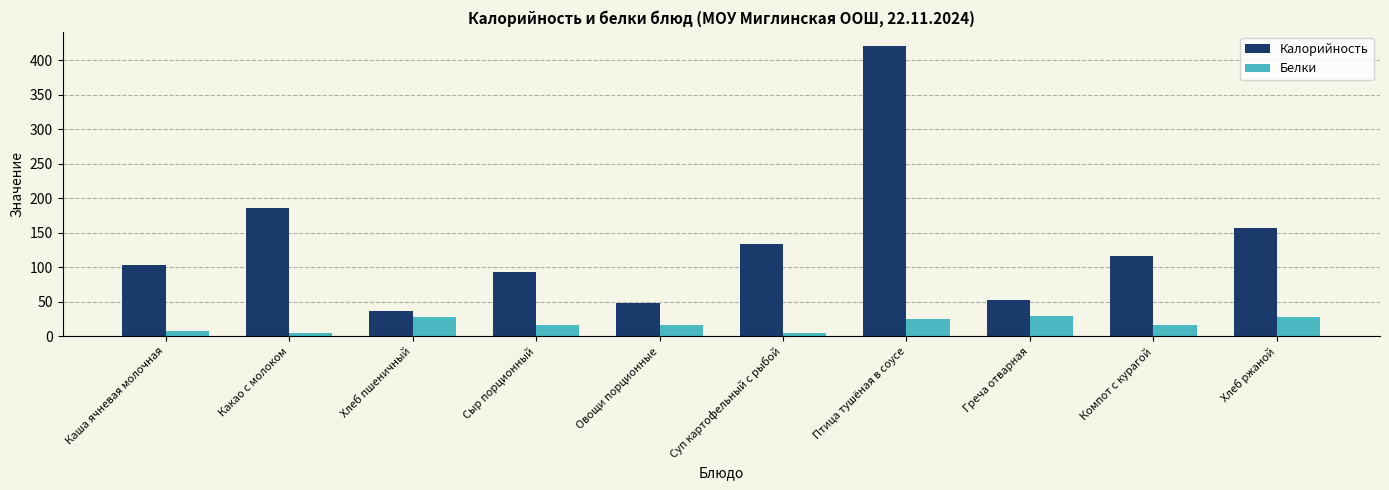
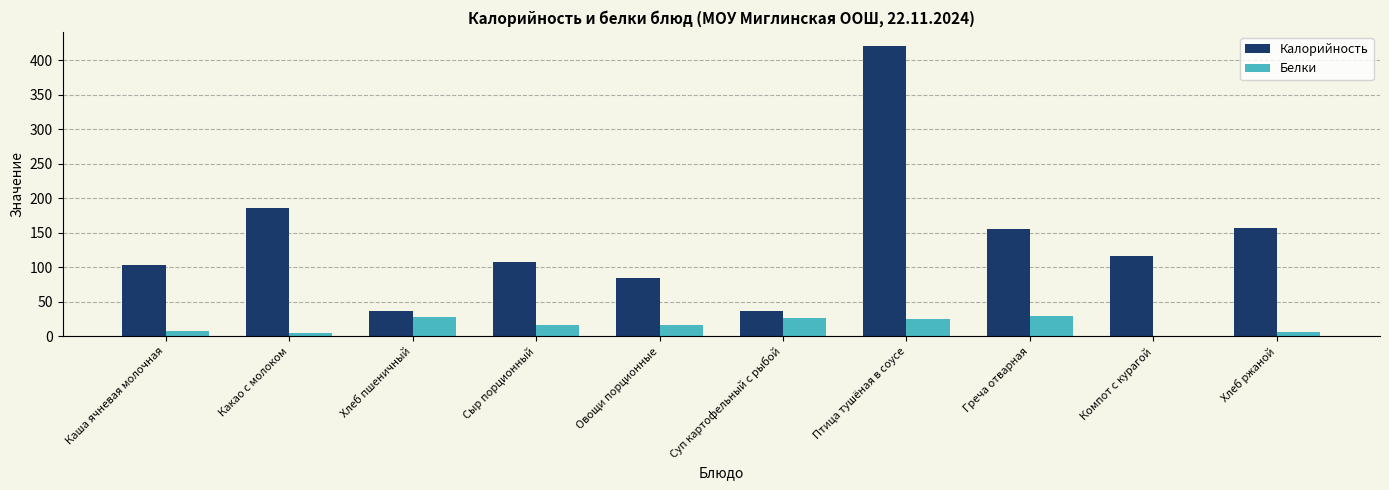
  {
    "Калорийность": {
      "Каша ячневая молочная": 100,
      "Какао с молоком": 190,
      "Хлеб пшеничный": 40,
-     "Сыр порционный": 90,
-     "Овощи порционные": 50,
-     "Суп картофельный с рыбой": 130,
+     "Сыр порционный": 110,
+     "Овощи порционные": 80,
+     "Суп картофельный с рыбой": 40,
      "Птица тушёная в соусе": 420,
-     "Греча отварная": 50,
+     "Греча отварная": 160,
      "Компот с курагой": 120,
      "Хлеб ржаной": 160
    },
    "Белки": {
      "Каша ячневая молочная": 10,
      "Какао с молоком": 0,
      "Хлеб пшеничный": 30,
      "Сыр порционный": 20,
      "Овощи порционные": 20,
-     "Суп картофельный с рыбой": 10,
+     "Суп картофельный с рыбой": 30,
      "Птица тушёная в соусе": 30,
      "Греча отварная": 30,
-     "Компот с курагой": 20,
-     "Хлеб ржаной": 30
+     "Компот с курагой": 0,
+     "Хлеб ржаной": 10
    }
  }
